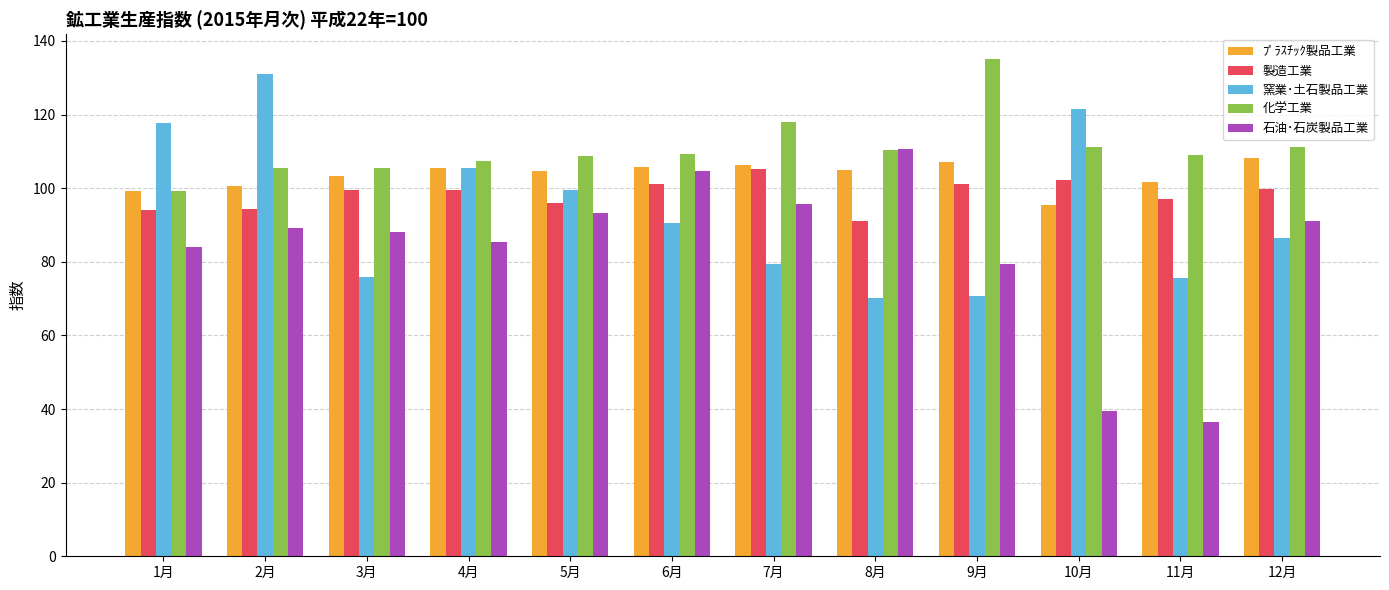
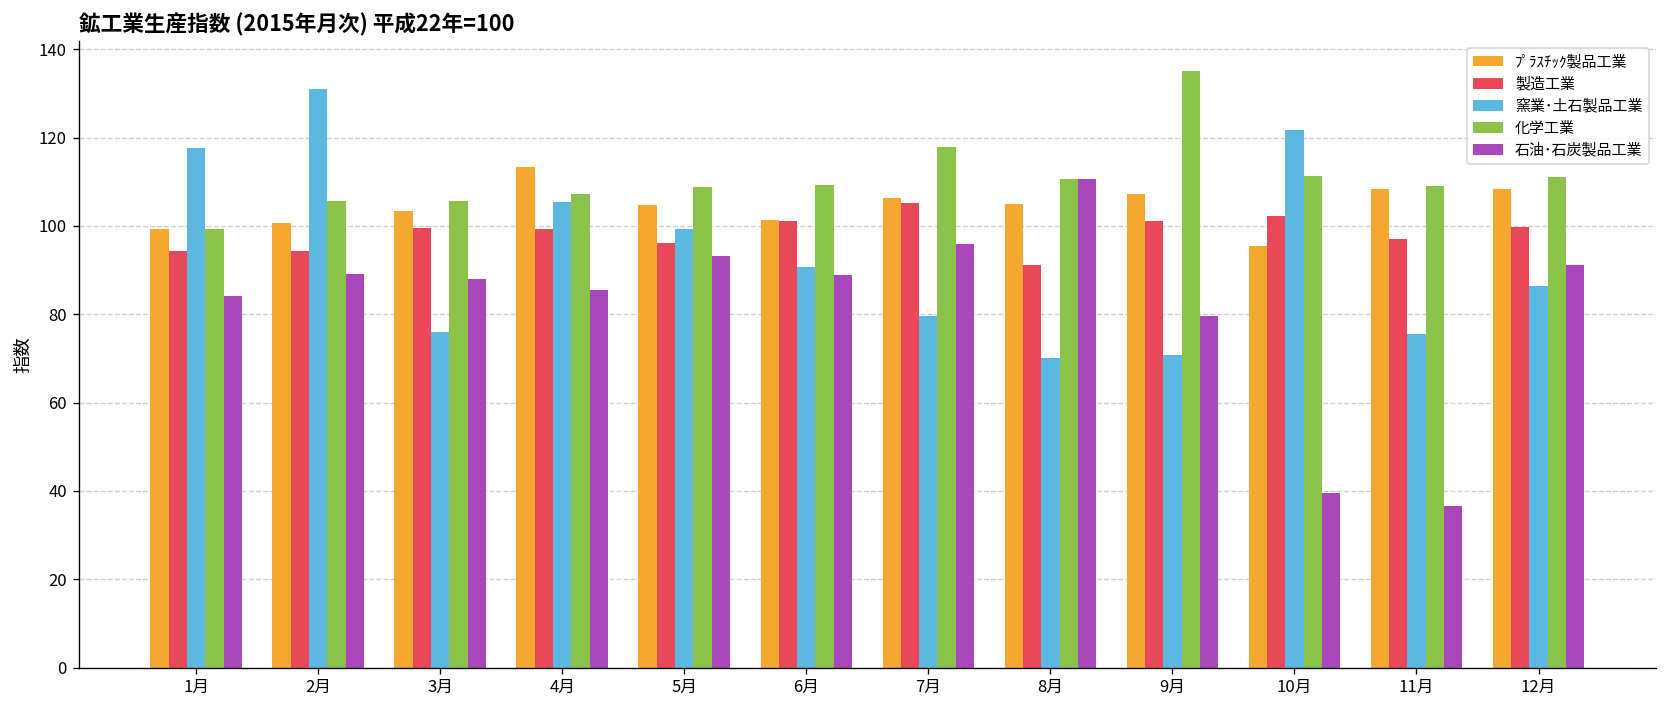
  {
    "ﾌﾟﾗｽﾁｯｸ製品工業": {
      "1月": 99,
      "2月": 101,
      "3月": 103,
-     "4月": 106,
+     "4月": 113,
      "5月": 105,
-     "6月": 106,
+     "6月": 101,
      "7月": 106,
      "8月": 105,
      "9月": 107,
      "10月": 96,
-     "11月": 102,
+     "11月": 108,
      "12月": 108
    },
    "製造工業": {
      "1月": 94,
      "2月": 94,
      "3月": 100,
      "4月": 99,
      "5月": 96,
      "6月": 101,
      "7月": 105,
      "8月": 91,
      "9月": 101,
      "10月": 102,
      "11月": 97,
      "12月": 100
    },
    "窯業･土石製品工業": {
      "1月": 118,
      "2月": 131,
      "3月": 76,
      "4月": 106,
      "5月": 99,
      "6月": 91,
      "7月": 80,
      "8月": 70,
      "9月": 71,
      "10月": 122,
      "11月": 76,
      "12月": 86
    },
    "化学工業": {
      "1月": 99,
      "2月": 106,
      "3月": 106,
      "4月": 107,
      "5月": 109,
      "6月": 109,
      "7月": 118,
      "8月": 111,
      "9月": 135,
      "10月": 111,
      "11月": 109,
      "12月": 111
    },
    "石油･石炭製品工業": {
      "1月": 84,
      "2月": 89,
      "3月": 88,
      "4月": 86,
      "5月": 93,
-     "6月": 105,
+     "6月": 89,
      "7月": 96,
      "8月": 111,
      "9月": 80,
      "10月": 40,
      "11月": 37,
      "12月": 91
    }
  }
